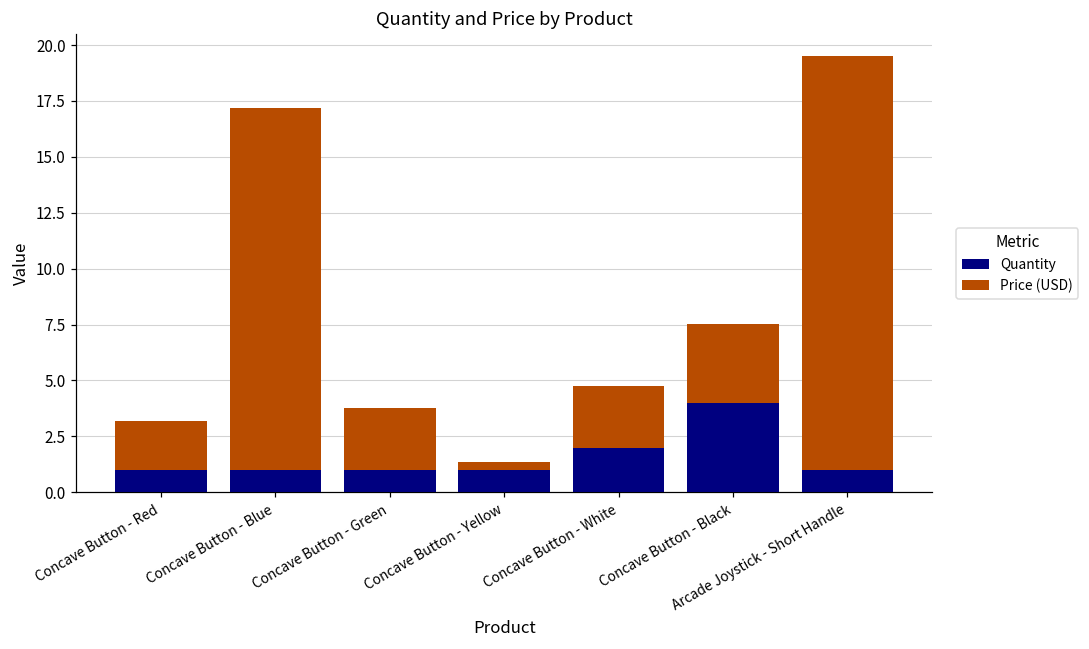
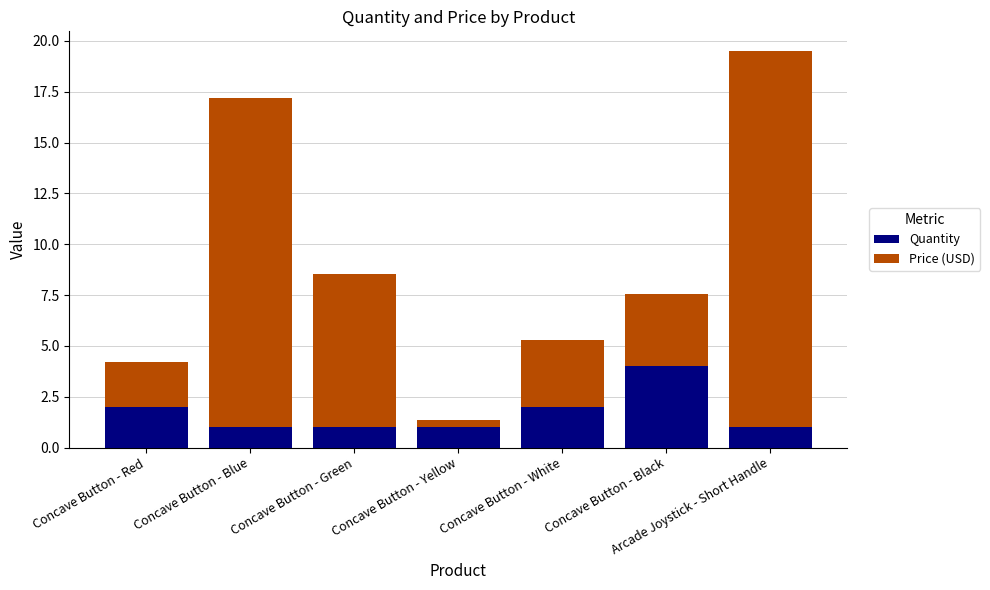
  {
    "Quantity": {
-     "Concave Button - Red": 1,
+     "Concave Button - Red": 2,
      "Concave Button - Blue": 1,
      "Concave Button - Green": 1,
      "Concave Button - Yellow": 1,
      "Concave Button - White": 2,
      "Concave Button - Black": 4,
      "Arcade Joystick - Short Handle": 1
    },
    "Price (USD)": {
      "Concave Button - Red": 2.2,
      "Concave Button - Blue": 16.2,
-     "Concave Button - Green": 2.8,
+     "Concave Button - Green": 7.6,
      "Concave Button - Yellow": 0.4,
-     "Concave Button - White": 2.8,
+     "Concave Button - White": 3.3,
      "Concave Button - Black": 3.5,
      "Arcade Joystick - Short Handle": 18.5
    }
  }
